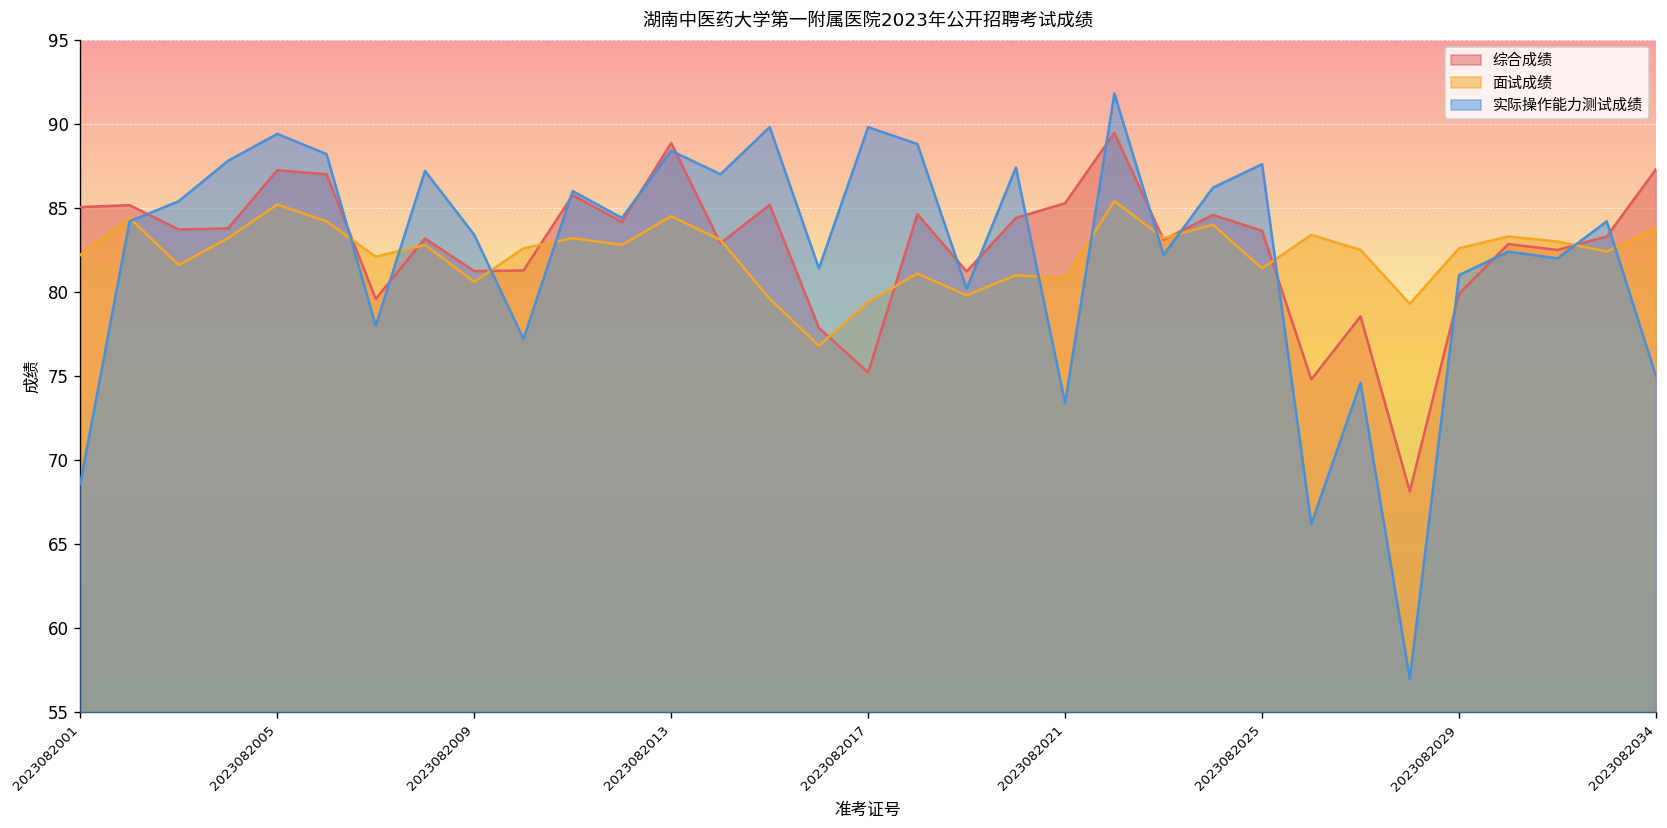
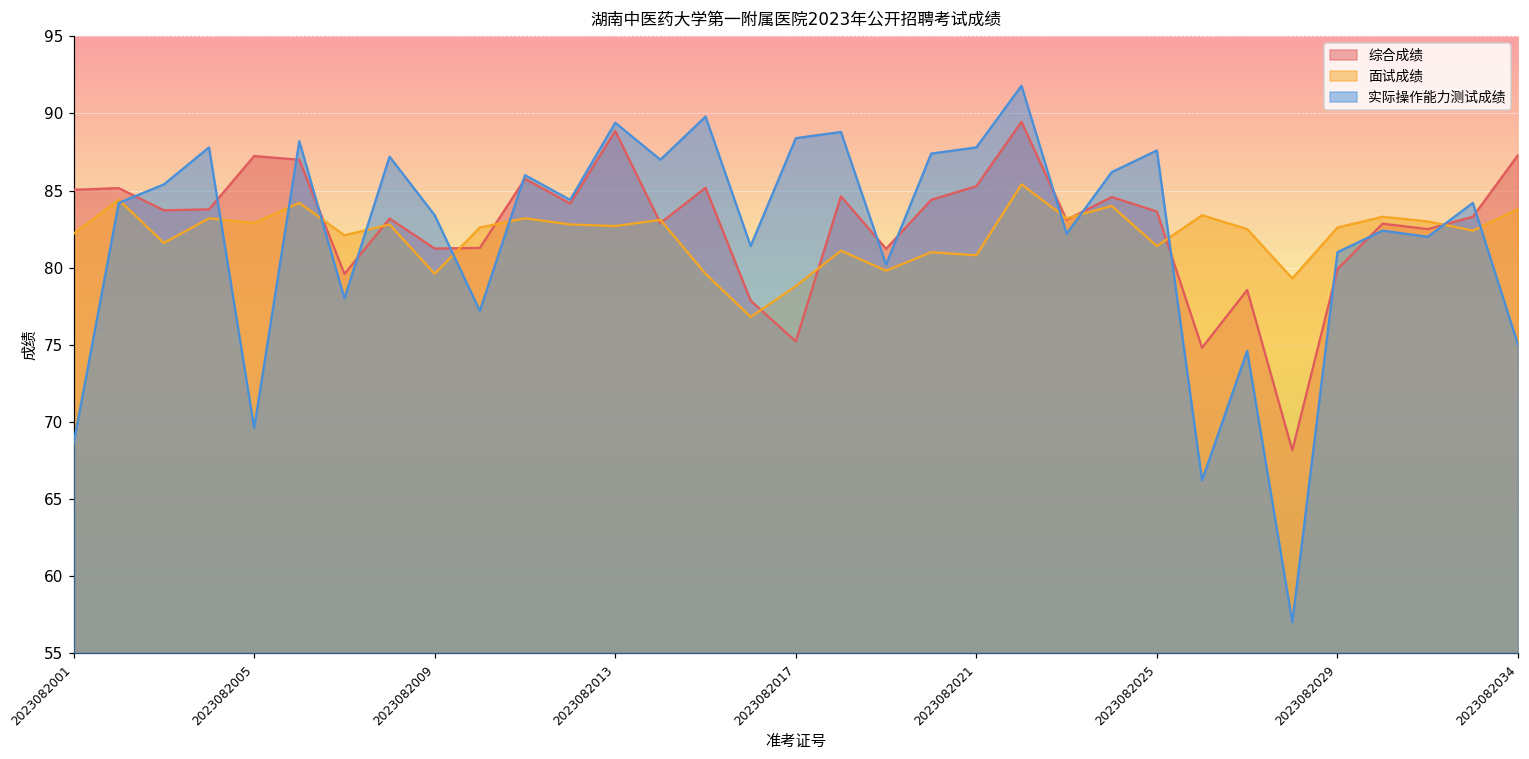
  {
    "综合成绩": {
      "2023082001": 85.1,
      "2023082005": 87.2,
      "2023082009": 81.2,
      "2023082013": 88.9,
      "2023082017": 75.2,
      "2023082021": 85.3,
      "2023082025": 83.6,
      "2023082029": 79.9,
      "2023082034": 87.3
    },
    "面试成绩": {
      "2023082001": 82.2,
-     "2023082005": 85.2,
-     "2023082009": 80.6,
-     "2023082013": 84.5,
-     "2023082017": 79.4,
+     "2023082005": 82.9,
+     "2023082009": 79.6,
+     "2023082013": 82.7,
+     "2023082017": 78.8,
      "2023082021": 80.8,
      "2023082025": 81.4,
      "2023082029": 82.6,
      "2023082034": 83.8
    },
    "实际操作能力测试成绩": {
      "2023082001": 68.6,
-     "2023082005": 89.4,
+     "2023082005": 69.6,
      "2023082009": 83.4,
-     "2023082013": 88.4,
-     "2023082017": 89.8,
-     "2023082021": 73.4,
+     "2023082013": 89.4,
+     "2023082017": 88.4,
+     "2023082021": 87.8,
      "2023082025": 87.6,
      "2023082029": 81.0,
      "2023082034": 75.0
    }
  }
